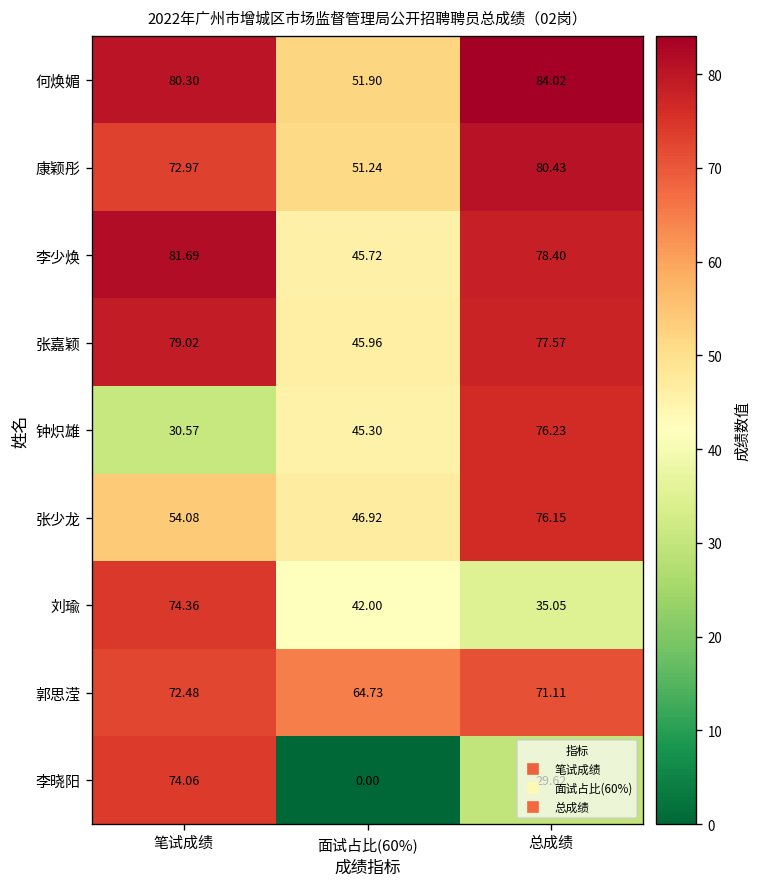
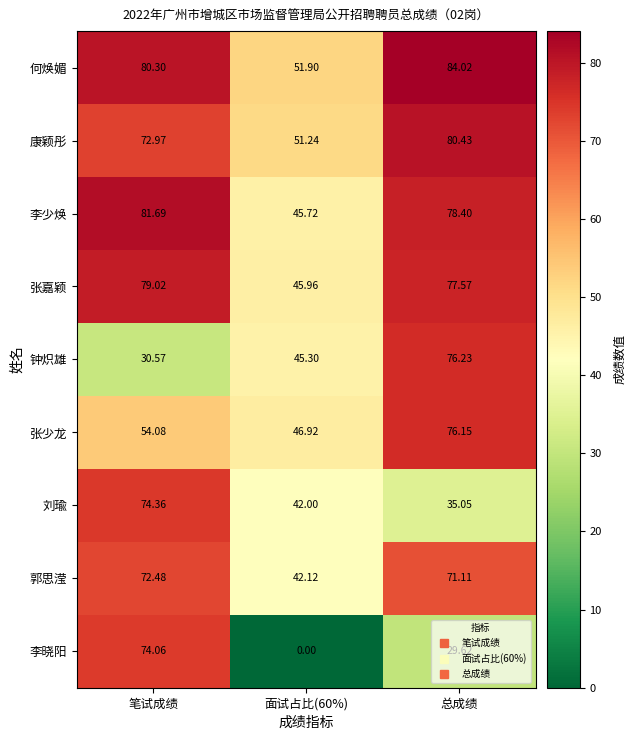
  {
    "何焕媚": {
      "笔试成绩": 80.30,
      "面试占比(60%)": 51.90,
      "总成绩": 84.02
    },
    "康颖彤": {
      "笔试成绩": 72.97,
      "面试占比(60%)": 51.24,
      "总成绩": 80.43
    },
    "李少焕": {
      "笔试成绩": 81.69,
      "面试占比(60%)": 45.72,
      "总成绩": 78.40
    },
    "张嘉颖": {
      "笔试成绩": 79.02,
      "面试占比(60%)": 45.96,
      "总成绩": 77.57
    },
    "钟炽雄": {
      "笔试成绩": 30.57,
      "面试占比(60%)": 45.30,
      "总成绩": 76.23
    },
    "张少龙": {
      "笔试成绩": 54.08,
      "面试占比(60%)": 46.92,
      "总成绩": 76.15
    },
    "刘瑜": {
      "笔试成绩": 74.36,
      "面试占比(60%)": 42.00,
      "总成绩": 35.05
    },
    "郭思滢": {
      "笔试成绩": 72.48,
-     "面试占比(60%)": 64.73,
+     "面试占比(60%)": 42.12,
      "总成绩": 71.11
    },
    "李晓阳": {
      "笔试成绩": 74.06,
      "面试占比(60%)": 0.00
    }
  }
